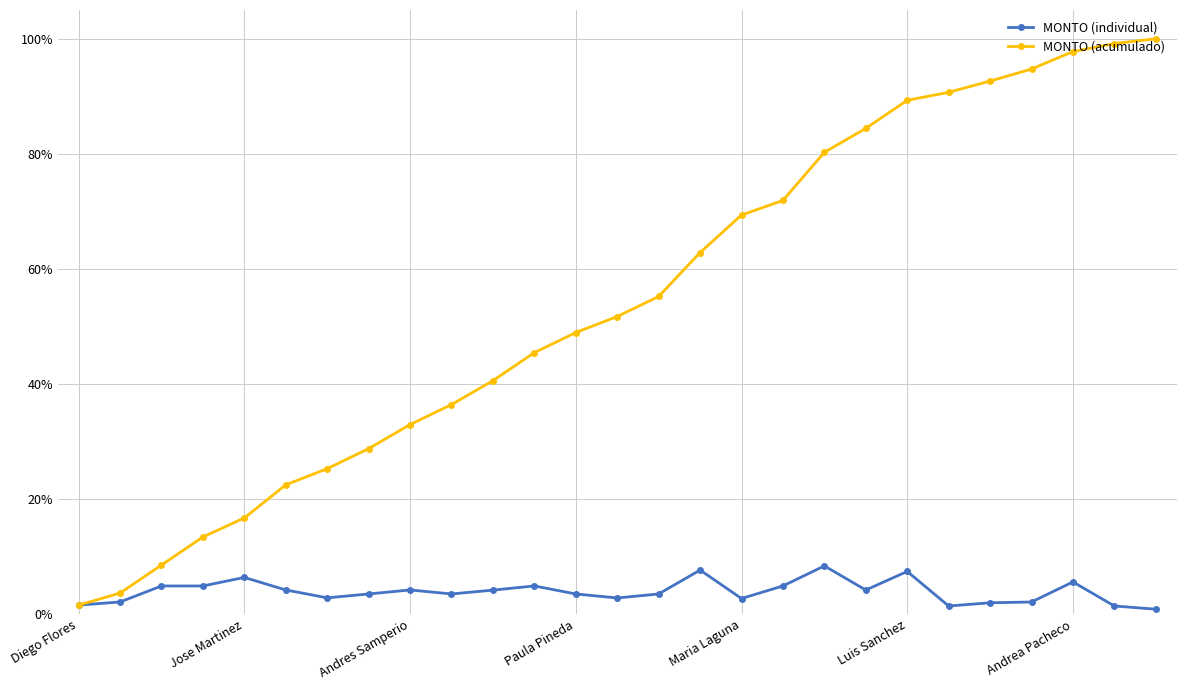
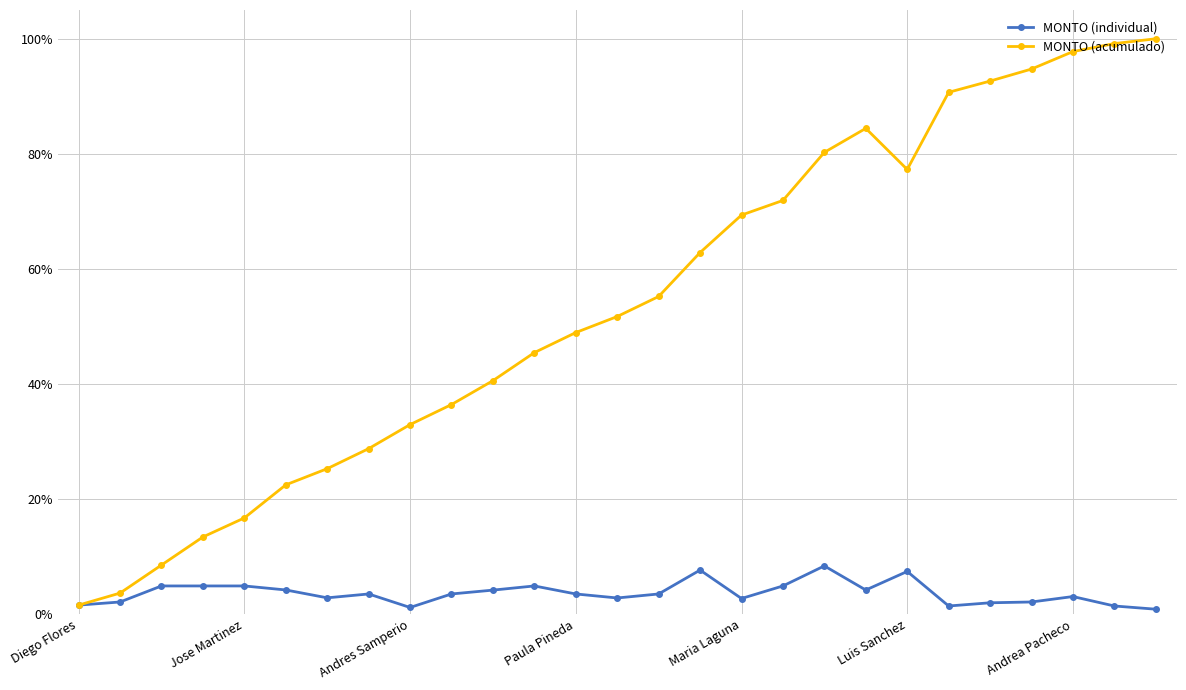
  {
    "MONTO (individual)": {
-     "Jose Martinez": "6%",
-     "Andres Samperio": "4%",
+     "Jose Martinez": "5%",
+     "Andres Samperio": "1%",
      "Paula Pineda": "3%",
      "Maria Laguna": "3%",
      "Luis Sanchez": "7%",
-     "Andrea Pacheco": "6%"
+     "Andrea Pacheco": "3%"
    },
    "MONTO (acumulado)": {
      "Jose Martinez": "17%",
      "Andres Samperio": "33%",
      "Paula Pineda": "49%",
      "Maria Laguna": "69%",
-     "Luis Sanchez": "89%",
+     "Luis Sanchez": "77%",
      "Andrea Pacheco": "98%"
    }
  }
